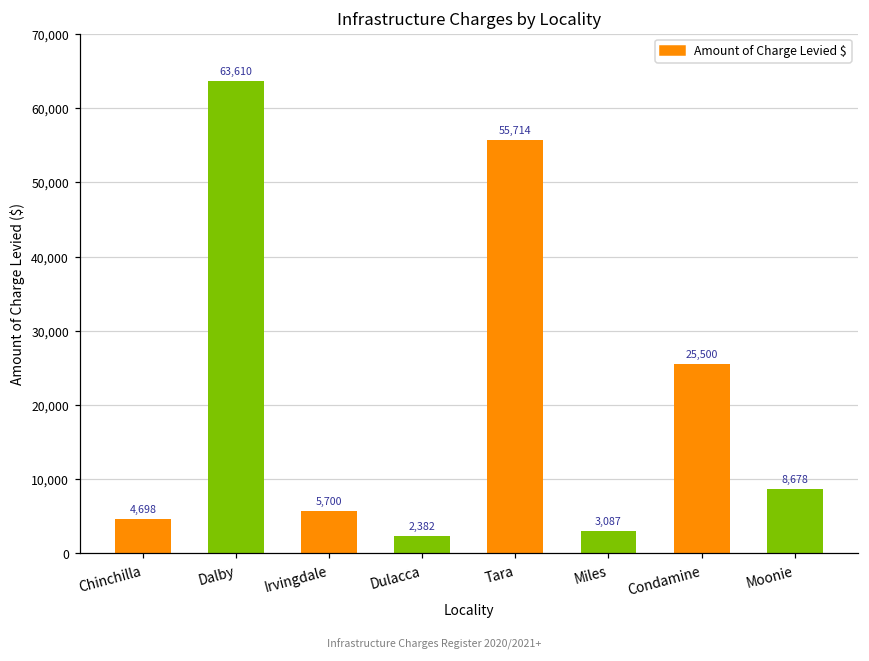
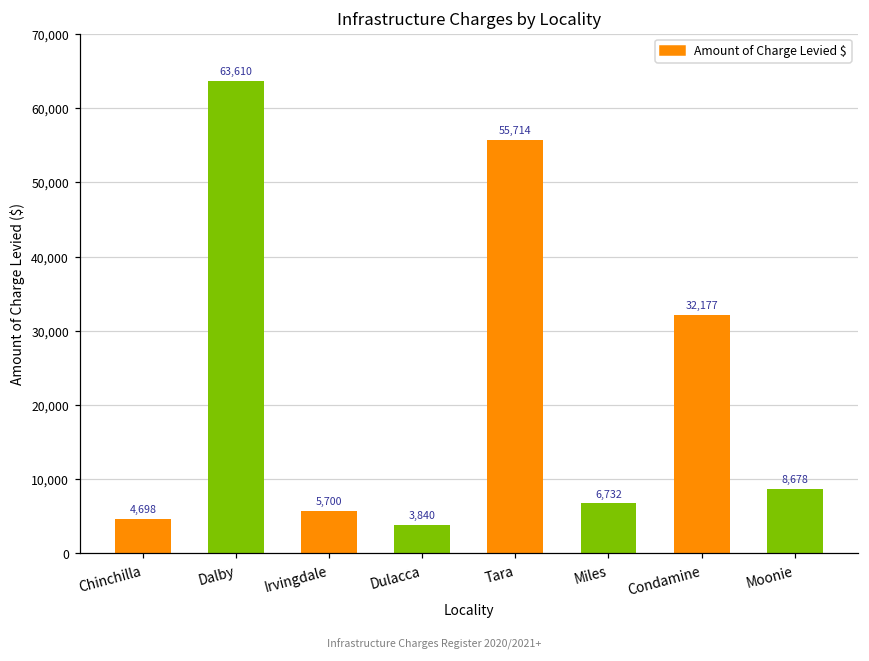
  {
    "Chinchilla": "4,698",
    "Dalby": "63,610",
    "Irvingdale": "5,700",
-   "Dulacca": "2,382",
+   "Dulacca": "3,840",
    "Tara": "55,714",
-   "Miles": "3,087",
-   "Condamine": "25,500",
+   "Miles": "6,732",
+   "Condamine": "32,177",
    "Moonie": "8,678"
  }
